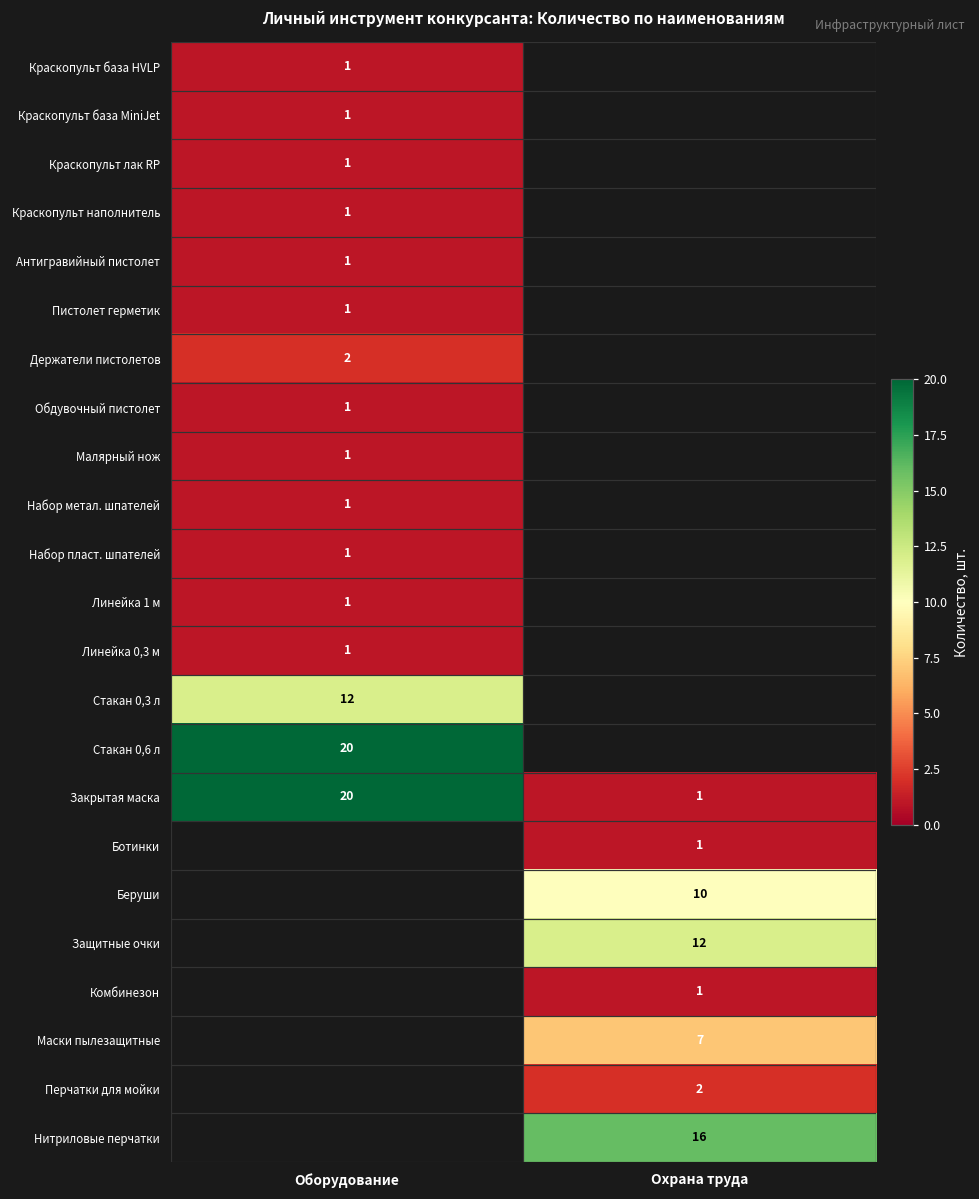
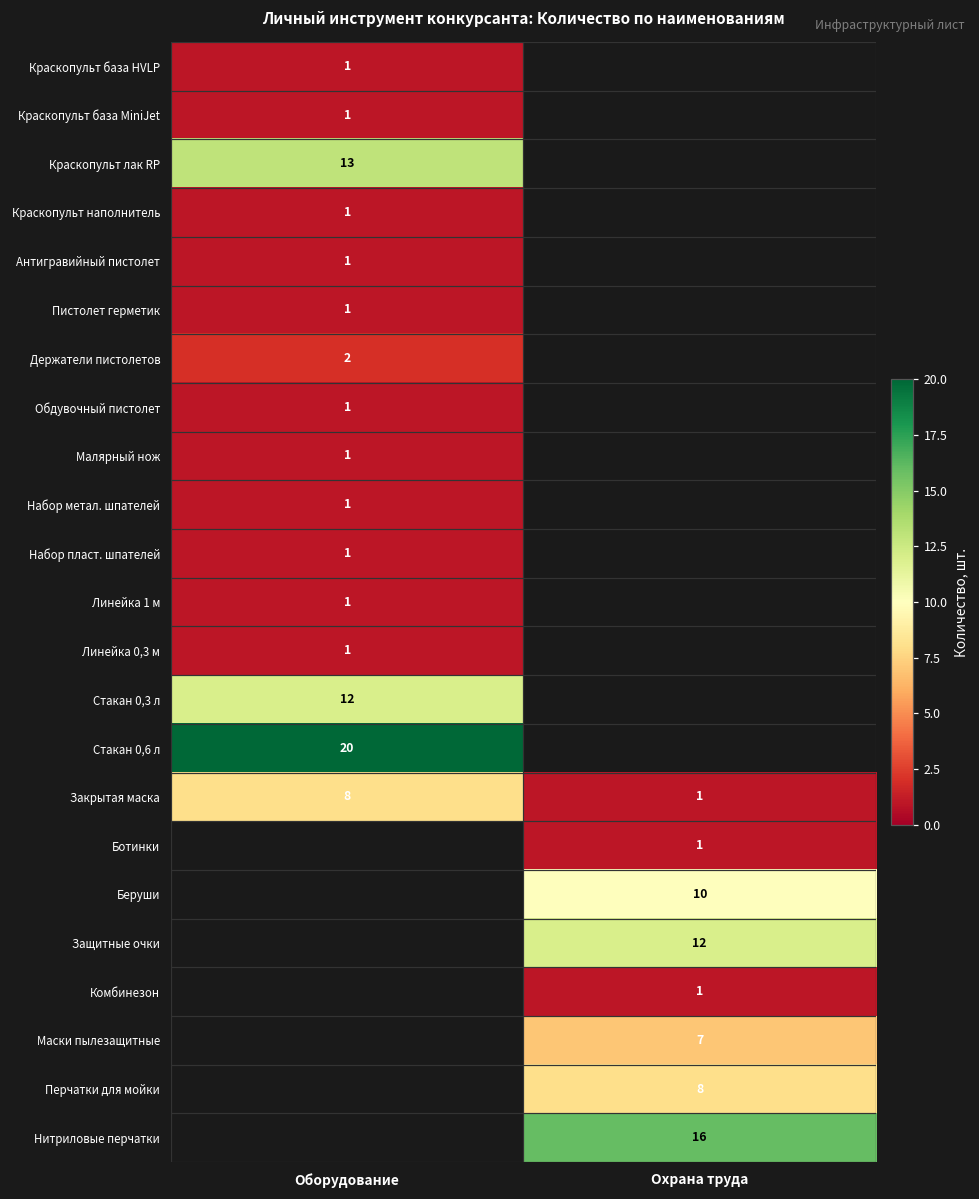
  {
    "Краскопульт база HVLP": {
      "Оборудование": 1
    },
    "Краскопульт база MiniJet": {
      "Оборудование": 1
    },
    "Краскопульт лак RP": {
-     "Оборудование": 1
+     "Оборудование": 13
    },
    "Краскопульт наполнитель": {
      "Оборудование": 1
    },
    "Антигравийный пистолет": {
      "Оборудование": 1
    },
    "Пистолет герметик": {
      "Оборудование": 1
    },
    "Держатели пистолетов": {
      "Оборудование": 2
    },
    "Обдувочный пистолет": {
      "Оборудование": 1
    },
    "Малярный нож": {
      "Оборудование": 1
    },
    "Набор метал. шпателей": {
      "Оборудование": 1
    },
    "Набор пласт. шпателей": {
      "Оборудование": 1
    },
    "Линейка 1 м": {
      "Оборудование": 1
    },
    "Линейка 0,3 м": {
      "Оборудование": 1
    },
    "Стакан 0,3 л": {
      "Оборудование": 12
    },
    "Стакан 0,6 л": {
      "Оборудование": 20
    },
    "Закрытая маска": {
-     "Оборудование": 20,
+     "Оборудование": 8,
      "Охрана труда": 1
    },
    "Ботинки": {
      "Охрана труда": 1
    },
    "Беруши": {
      "Охрана труда": 10
    },
    "Защитные очки": {
      "Охрана труда": 12
    },
    "Комбинезон": {
      "Охрана труда": 1
    },
    "Маски пылезащитные": {
      "Охрана труда": 7
    },
    "Перчатки для мойки": {
-     "Охрана труда": 2
+     "Охрана труда": 8
    },
    "Нитриловые перчатки": {
      "Охрана труда": 16
    }
  }
